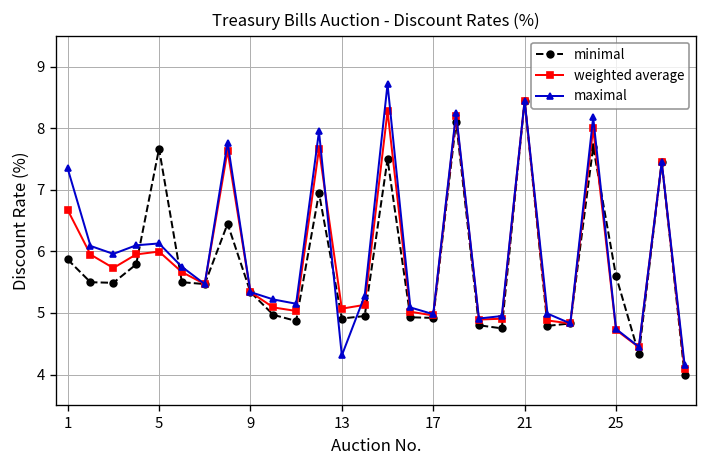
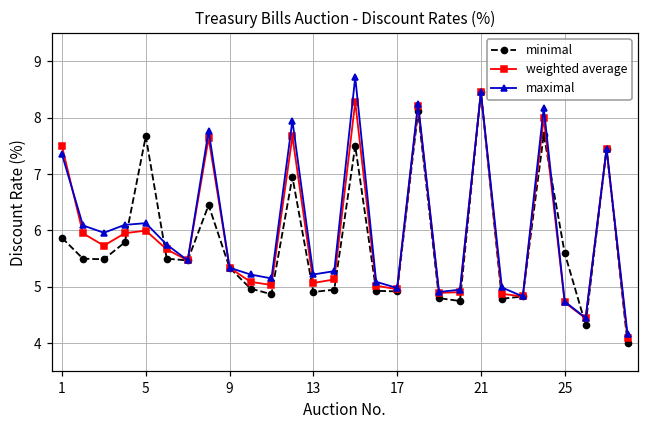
  {
    "minimal": {
      "1": 5.9,
      "5": 7.7,
      "13": 4.9,
      "25": 5.6
    },
    "weighted average": {
-     "1": 6.7,
+     "1": 7.5,
      "5": 6.0,
      "13": 5.1
    },
    "maximal": {
      "1": 7.4,
      "5": 6.1,
-     "13": 4.3
+     "13": 5.2
    }
  }
